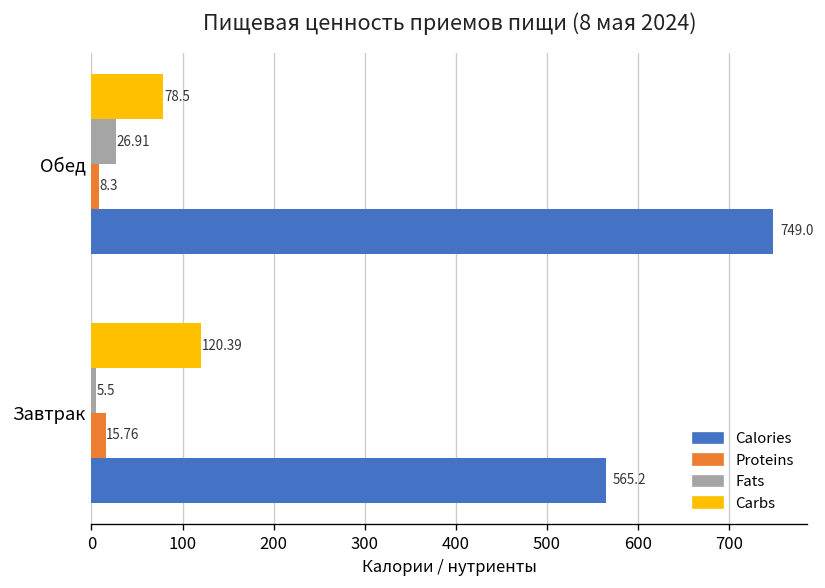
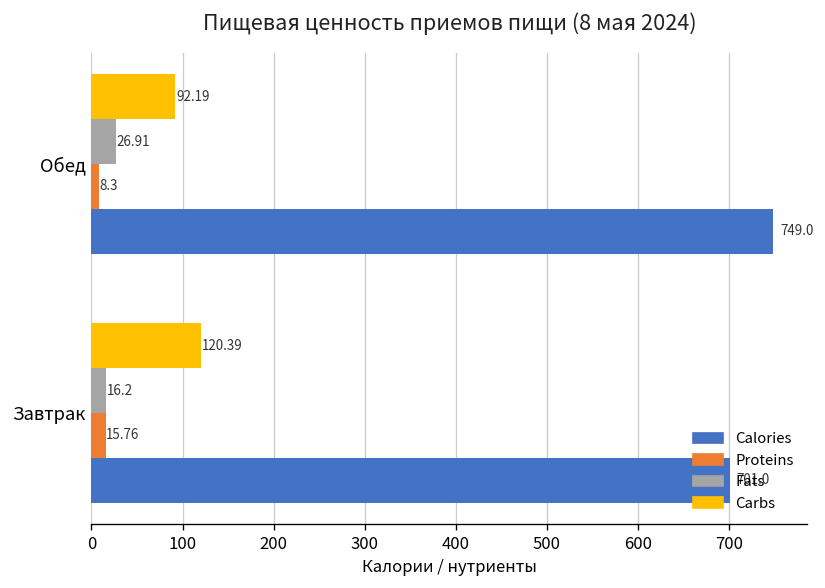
  {
    "Calories": {
      "Обед": 749.0,
-     "Завтрак": 565.2
+     "Завтрак": 701.0
    },
    "Proteins": {
      "Обед": 8.3,
      "Завтрак": 15.76
    },
    "Fats": {
      "Обед": 26.91,
-     "Завтрак": 5.5
+     "Завтрак": 16.2
    },
    "Carbs": {
-     "Обед": 78.5,
+     "Обед": 92.19,
      "Завтрак": 120.39
    }
  }
